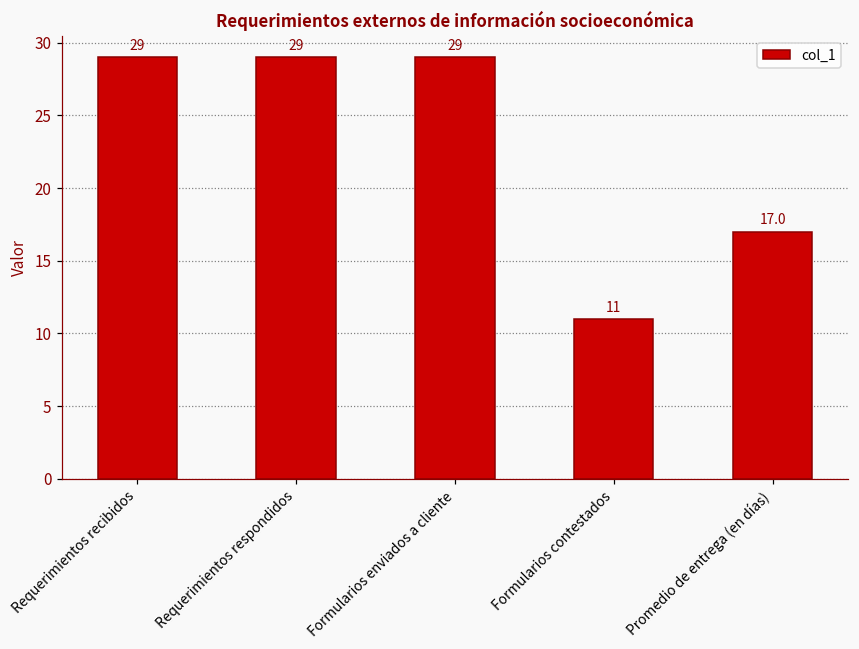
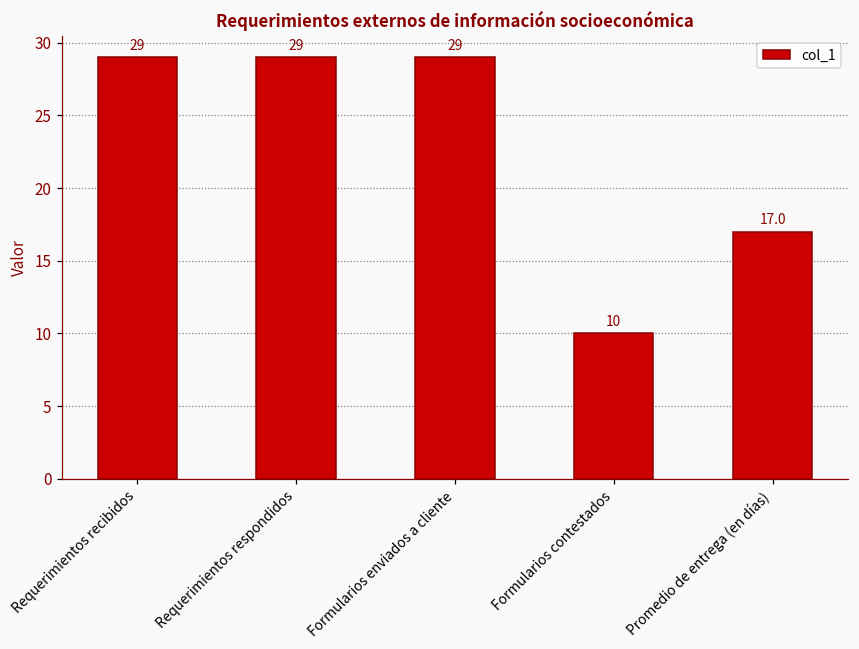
  {
    "Requerimientos recibidos": 29,
    "Requerimientos respondidos": 29,
    "Formularios enviados a cliente": 29,
-   "Formularios contestados": 11,
+   "Formularios contestados": 10,
    "Promedio de entrega (en días)": 17.0
  }
